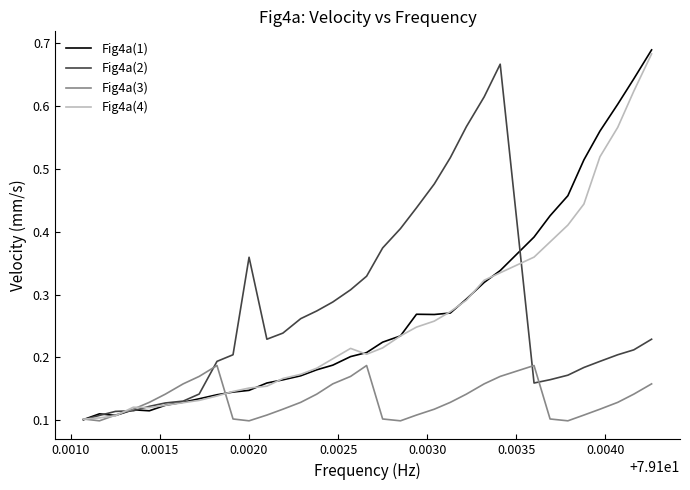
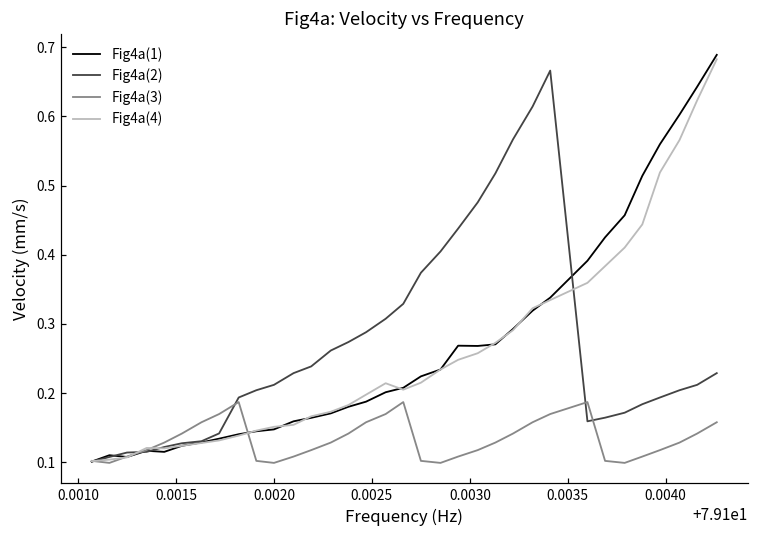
  {
    "Fig4a(2)": {
-     "0.0020": 0.36
+     "0.0020": 0.21
    },
    "Fig4a(3)": {
      "0.0020": 0.10
    }
  }
